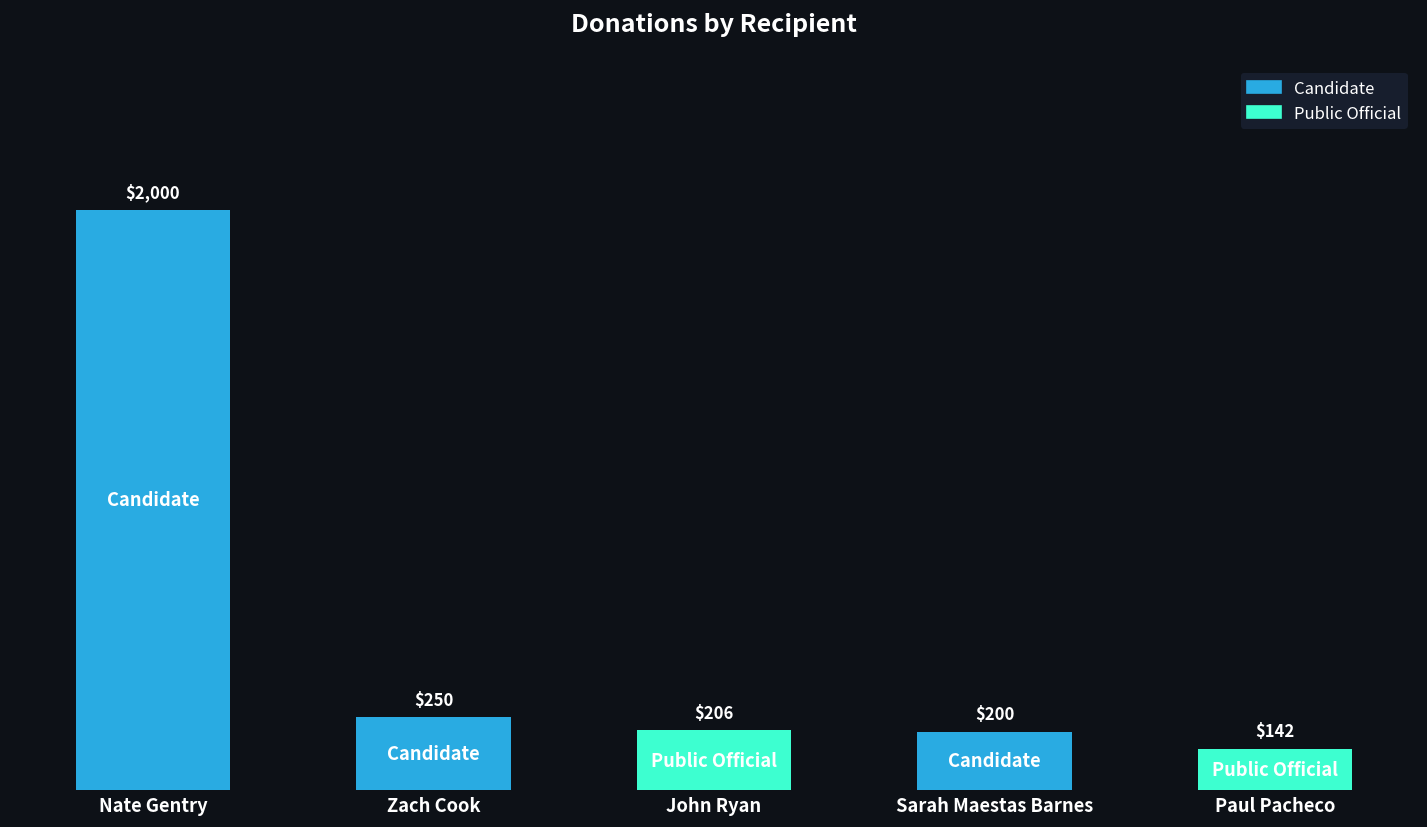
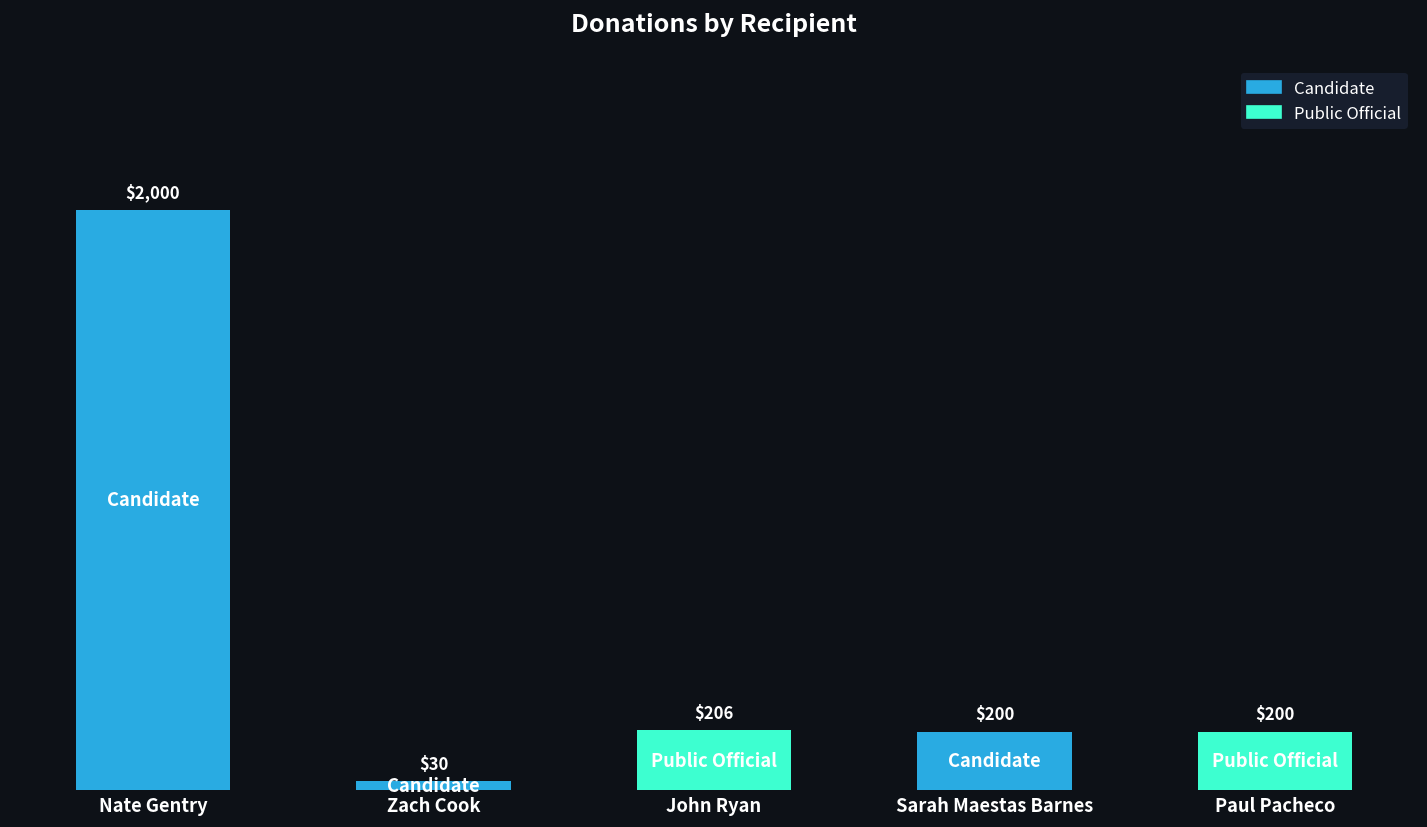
  {
    "Nate Gentry": "$2,000",
-   "Zach Cook": "$250",
+   "Zach Cook": "$30",
    "John Ryan": "$206",
    "Sarah Maestas Barnes": "$200",
-   "Paul Pacheco": "$142"
+   "Paul Pacheco": "$200"
  }
